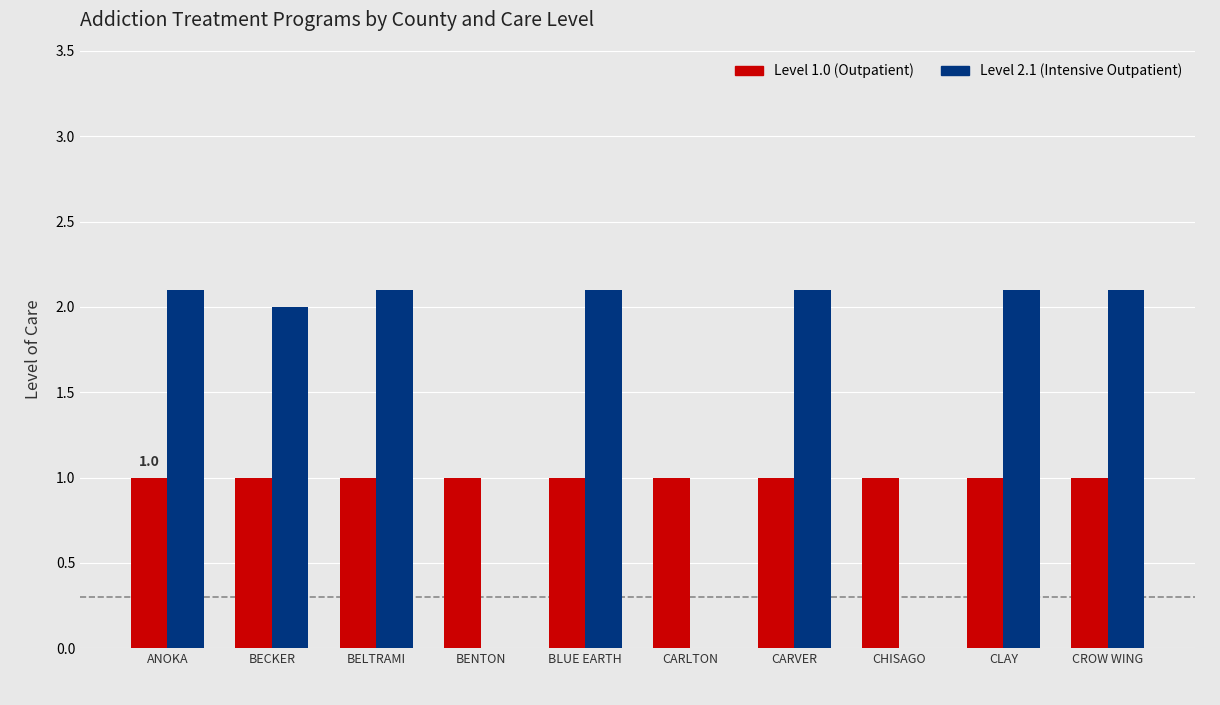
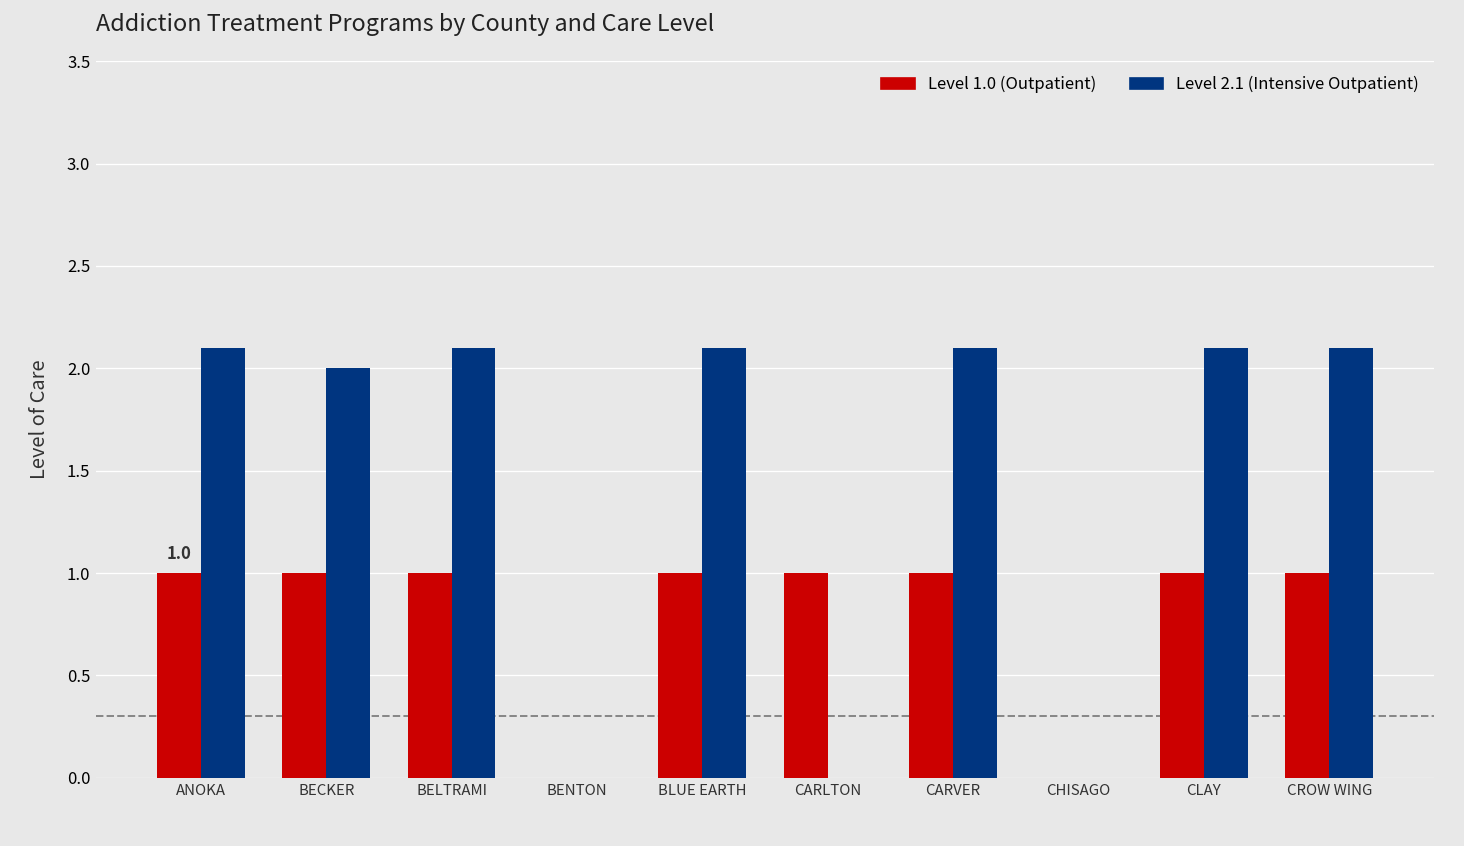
  {
    "Level 1.0 (Outpatient)": {
      "BECKER": 1,
      "BELTRAMI": 1,
-     "BENTON": 1,
+     "BENTON": 0,
      "BLUE EARTH": 1,
      "CARLTON": 1,
      "CARVER": 1,
-     "CHISAGO": 1,
+     "CHISAGO": 0,
      "CLAY": 1,
      "CROW WING": 1
    },
    "Level 2.1 (Intensive Outpatient)": {
      "ANOKA": 2.10,
      "BECKER": 2,
      "BELTRAMI": 2.10,
      "BENTON": 0,
      "BLUE EARTH": 2.10,
      "CARLTON": 0,
      "CARVER": 2.10,
      "CHISAGO": 0,
      "CLAY": 2.10,
      "CROW WING": 2.10
    }
  }
